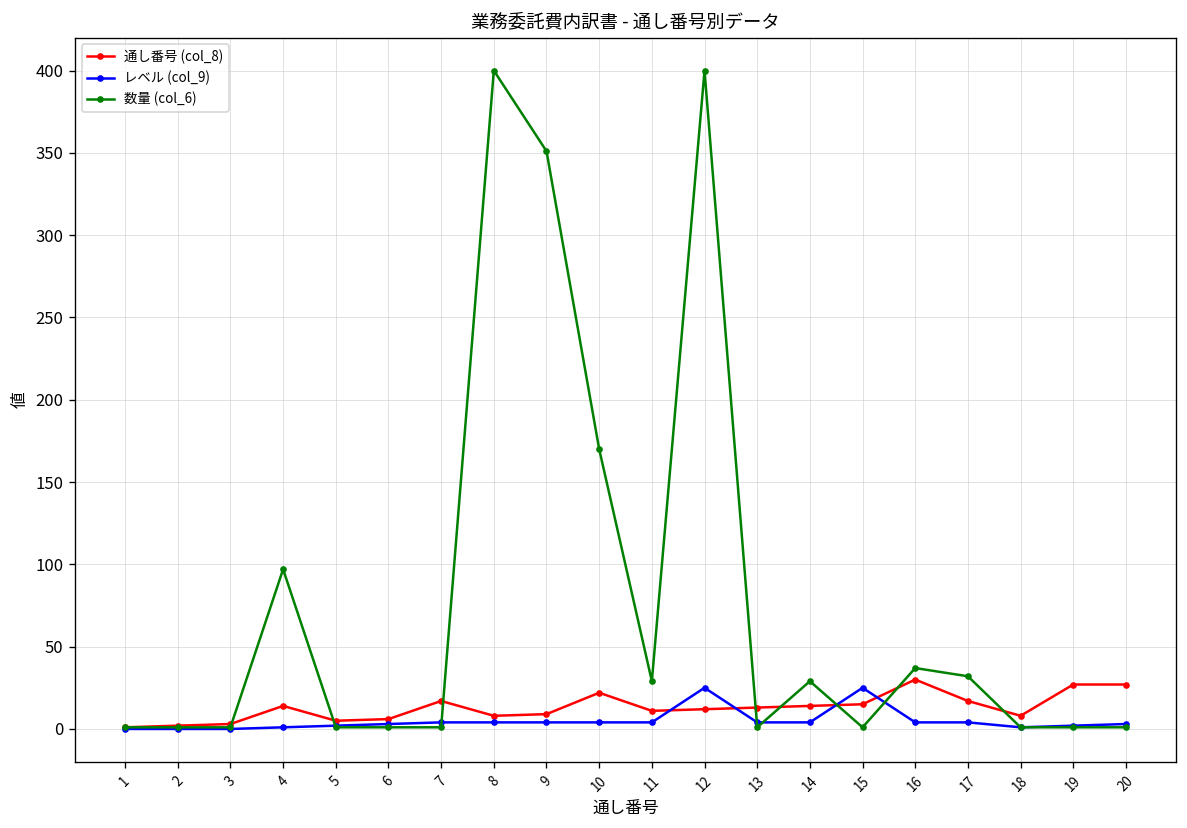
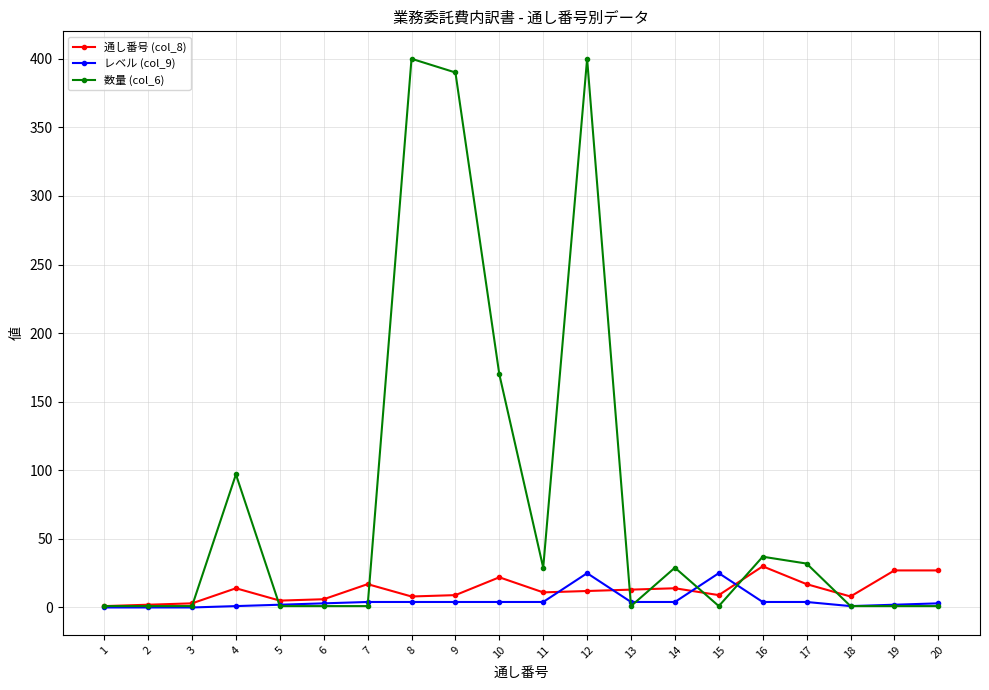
  {
    "通し番号 (col_8)": {
      "3": 3,
      "4": 14,
      "5": 5,
      "6": 6,
      "7": 17,
      "8": 8,
      "9": 9,
      "10": 22,
      "11": 11,
      "12": 12,
      "13": 13,
      "14": 14,
-     "15": 15,
+     "15": 9,
      "16": 30,
      "17": 17,
      "18": 8,
      "19": 27,
      "20": 27
    },
    "レベル (col_9)": {
      "4": 1,
      "6": 3,
      "7": 4,
      "8": 4,
      "9": 4,
      "10": 4,
      "11": 4,
      "12": 25,
      "13": 4,
      "14": 4,
      "15": 25,
      "16": 4,
      "17": 4,
      "20": 3
    },
    "数量 (col_6)": {
      "4": 97,
      "6": 1,
      "7": 1,
      "8": 400,
-     "9": 351,
+     "9": 390,
      "10": 170,
      "11": 29,
      "12": 400,
      "13": 1,
      "14": 29,
      "15": 1,
      "16": 37,
      "17": 32,
      "20": 1
    }
  }
